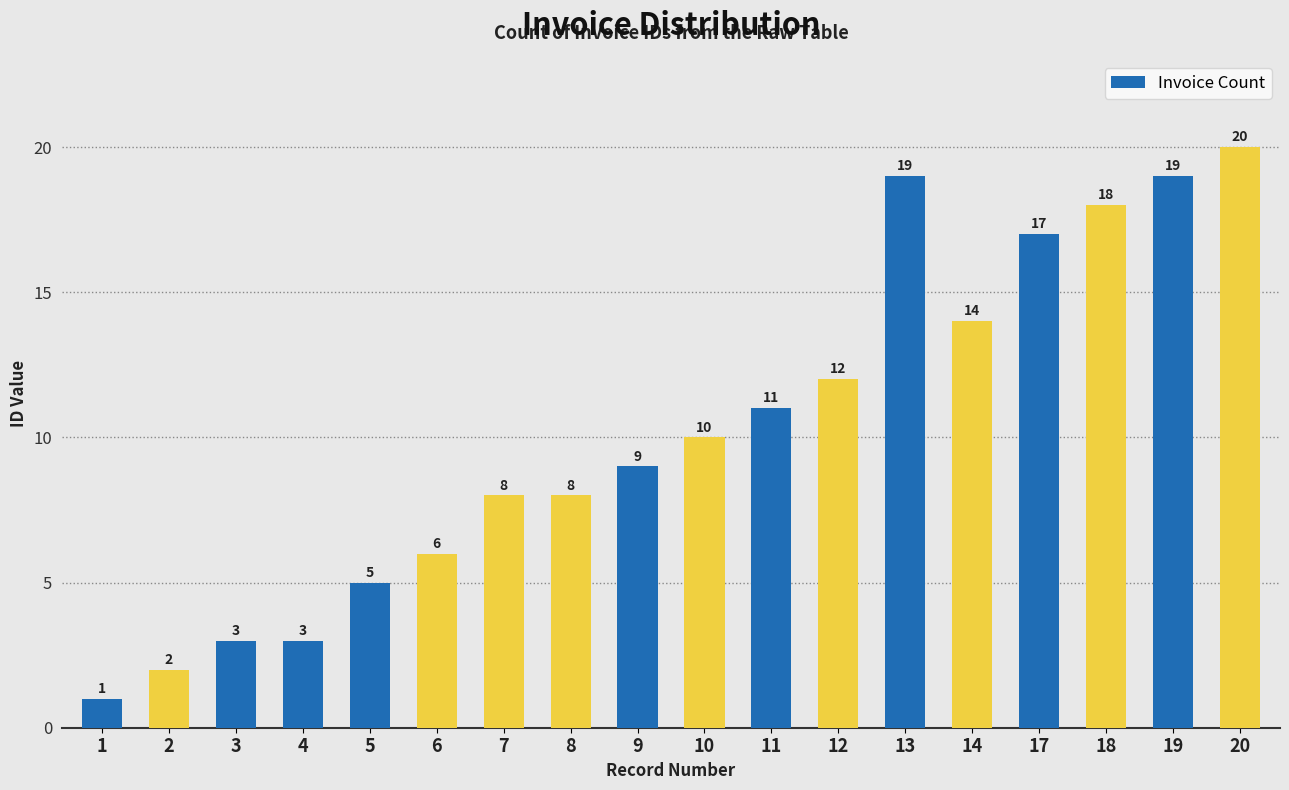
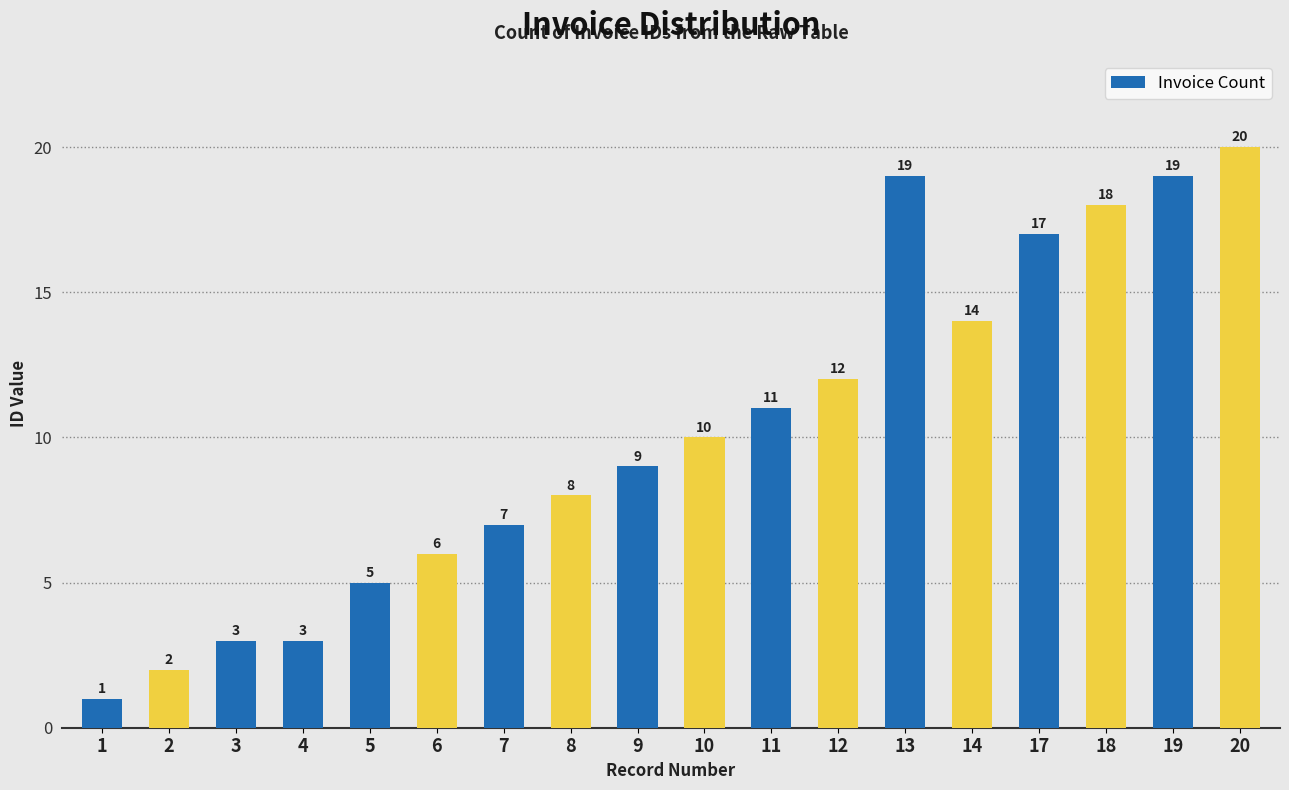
  {
    "1": 1,
    "2": 2,
    "3": 3,
    "4": 3,
    "5": 5,
    "6": 6,
-   "7": 8,
+   "7": 7,
    "8": 8,
    "9": 9,
    "10": 10,
    "11": 11,
    "12": 12,
    "13": 19,
    "14": 14,
    "17": 17,
    "18": 18,
    "19": 19,
    "20": 20
  }
